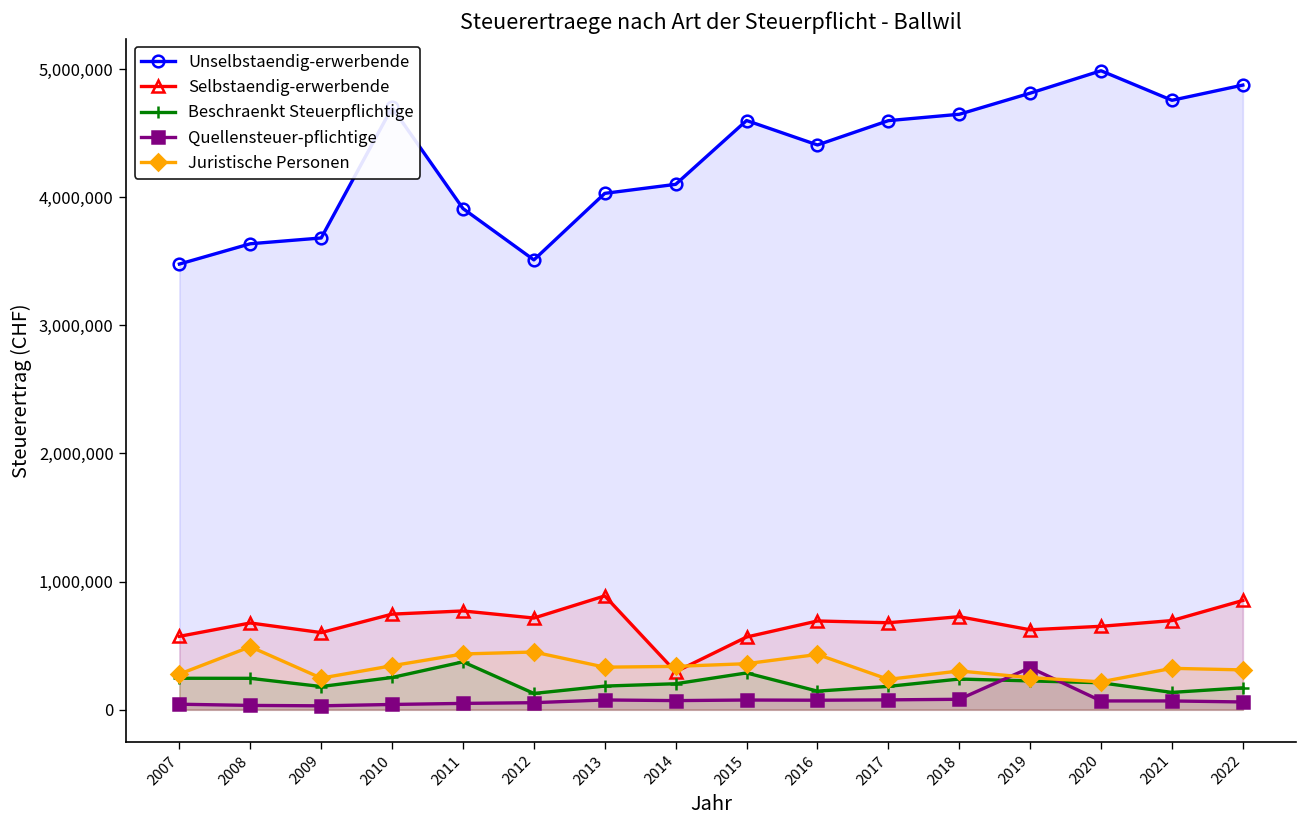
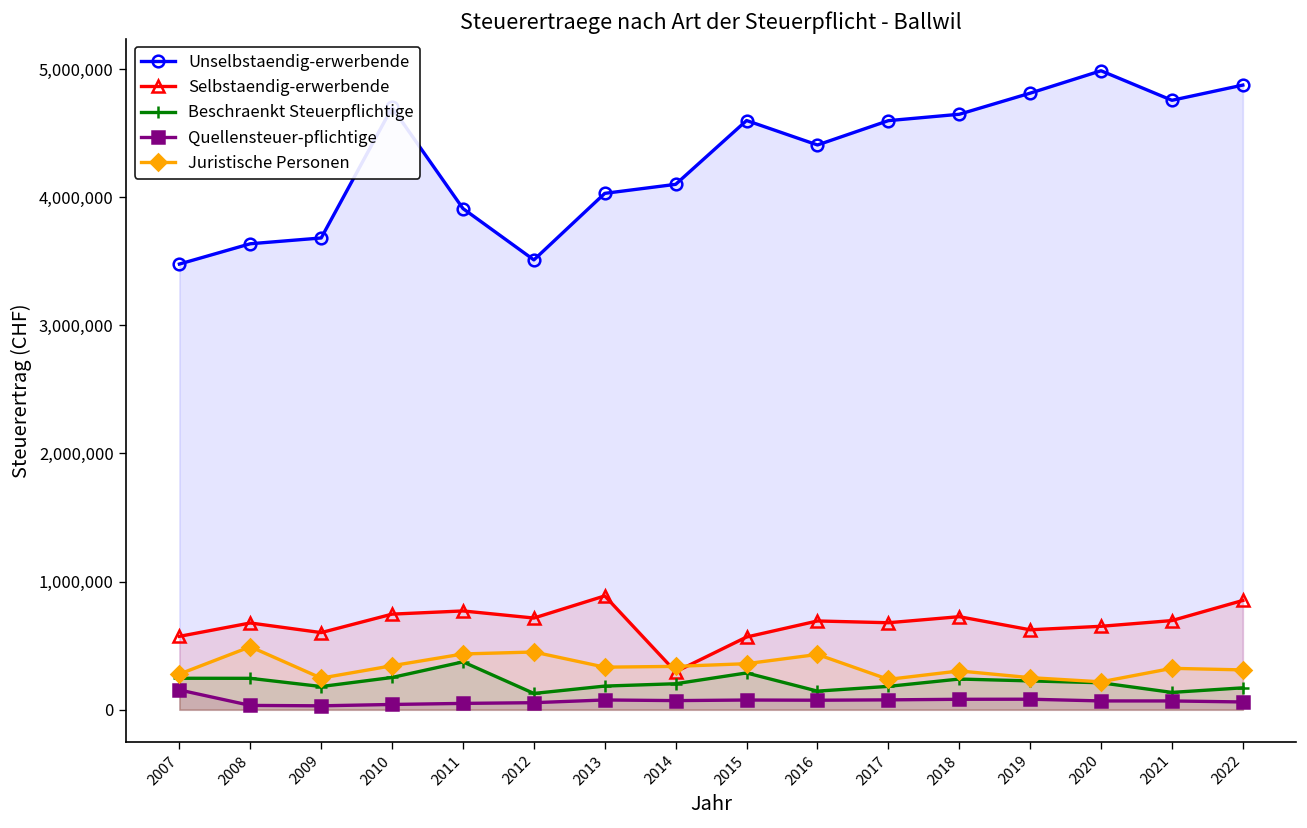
  {
    "Unselbstaendig-erwerbende": {
      "2007": "3,480,000",
      "2008": "3,640,000",
      "2009": "3,680,000",
      "2011": "3,910,000",
      "2012": "3,510,000",
      "2013": "4,030,000",
      "2014": "4,100,000",
      "2015": "4,600,000",
      "2016": "4,410,000",
      "2017": "4,600,000",
      "2018": "4,650,000",
      "2019": "4,810,000",
      "2020": "4,990,000",
      "2021": "4,760,000",
      "2022": "4,880,000"
    },
    "Selbstaendig-erwerbende": {
      "2007": "570,000",
      "2008": "680,000",
      "2009": "600,000",
      "2010": "750,000",
      "2011": "770,000",
      "2012": "720,000",
      "2013": "890,000",
      "2014": "300,000",
      "2015": "570,000",
      "2016": "690,000",
      "2017": "680,000",
      "2018": "730,000",
      "2019": "620,000",
      "2020": "650,000",
      "2021": "700,000",
      "2022": "850,000"
    },
    "Beschraenkt Steuerpflichtige": {
      "2007": "250,000",
      "2008": "240,000",
      "2009": "180,000",
      "2010": "250,000",
      "2011": "370,000",
      "2012": "130,000",
      "2013": "180,000",
      "2014": "200,000",
      "2015": "290,000",
      "2016": "140,000",
      "2017": "180,000",
      "2018": "240,000",
      "2019": "220,000",
      "2021": "140,000",
      "2022": "170,000"
    },
    "Quellensteuer-pflichtige": {
-     "2007": "40,000",
+     "2007": "150,000",
      "2008": "30,000",
      "2009": "30,000",
      "2010": "40,000",
      "2011": "50,000",
      "2012": "50,000",
      "2013": "80,000",
      "2014": "70,000",
      "2015": "80,000",
      "2016": "70,000",
      "2017": "80,000",
      "2018": "80,000",
-     "2019": "330,000",
+     "2019": "80,000",
      "2020": "70,000",
      "2021": "70,000",
      "2022": "60,000"
    },
    "Juristische Personen": {
      "2007": "280,000",
      "2008": "490,000",
      "2009": "250,000",
      "2010": "340,000",
      "2011": "440,000",
      "2012": "450,000",
      "2013": "330,000",
      "2014": "340,000",
      "2015": "360,000",
      "2016": "430,000",
      "2017": "240,000",
      "2018": "300,000",
      "2019": "250,000",
      "2021": "320,000",
      "2022": "310,000"
    }
  }
